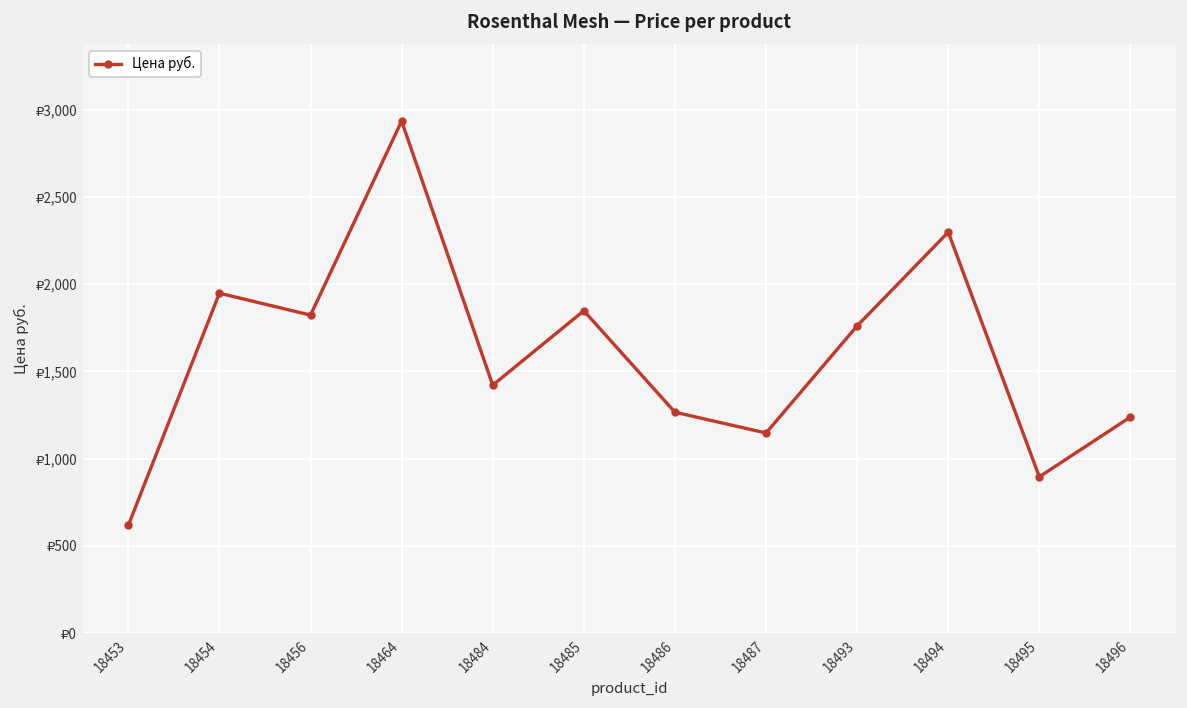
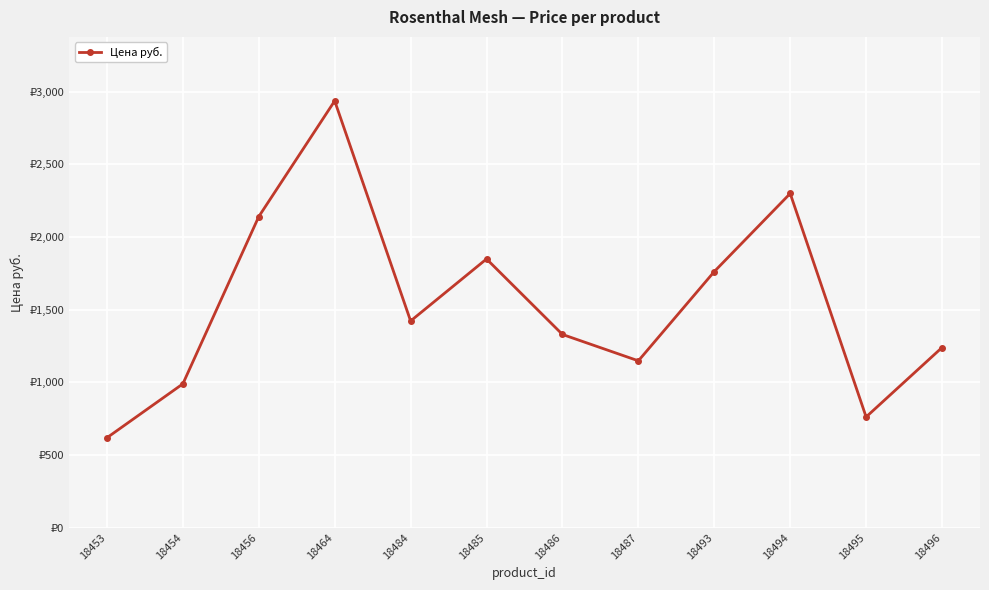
  {
    "18453": "₽620",
-   "18454": "₽1,950",
-   "18456": "₽1,820",
+   "18454": "₽990",
+   "18456": "₽2,140",
    "18464": "₽2,940",
    "18484": "₽1,420",
    "18485": "₽1,850",
-   "18486": "₽1,270",
+   "18486": "₽1,330",
    "18487": "₽1,150",
    "18493": "₽1,760",
    "18494": "₽2,300",
-   "18495": "₽900",
+   "18495": "₽760",
    "18496": "₽1,240"
  }
